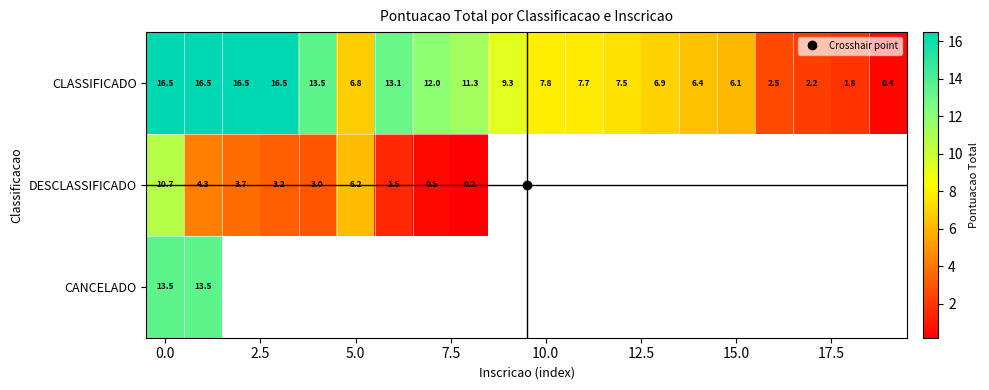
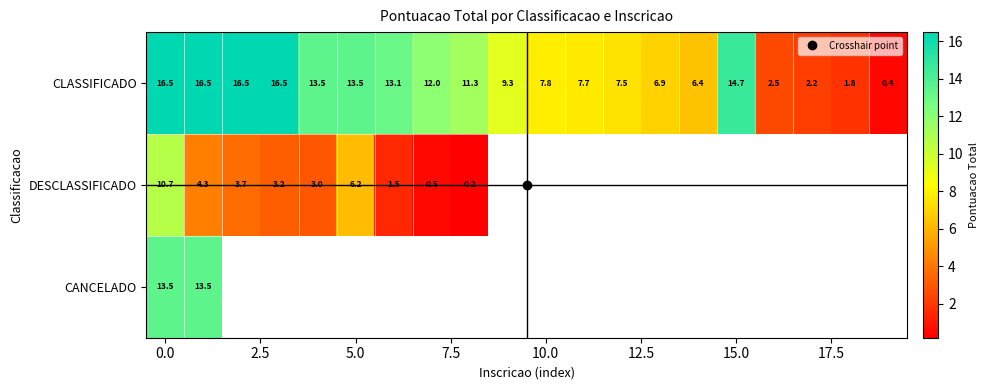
  {
    "CLASSIFICADO": {
      "0.0": 16.5,
-     "5.0": 6.8,
+     "5.0": 13.5,
      "10.0": 7.8,
-     "15.0": 6.1
+     "15.0": 14.7
    },
    "DESCLASSIFICADO": {
      "0.0": 10.7,
      "5.0": 6.2
    },
    "CANCELADO": {
      "0.0": 13.5
    }
  }
